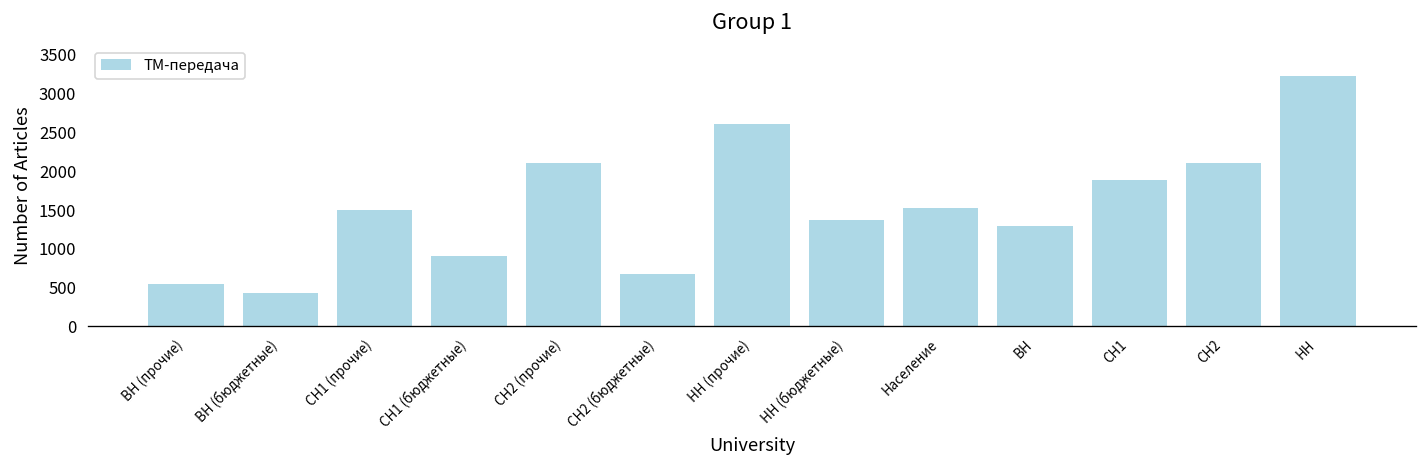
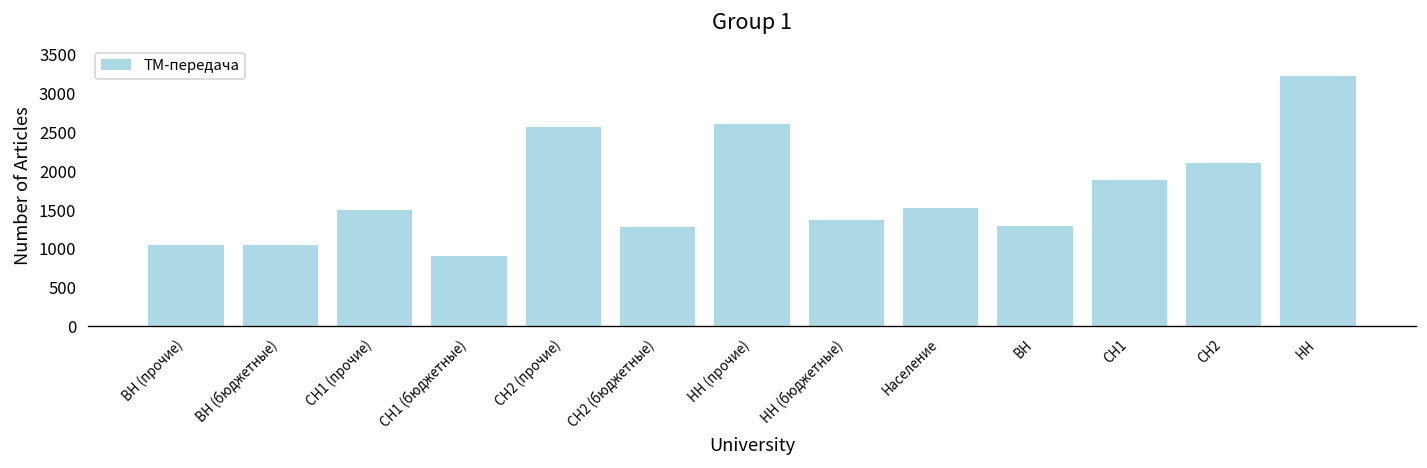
  {
-   "ВН (прочие)": 600,
-   "ВН (бюджетные)": 400,
+   "ВН (прочие)": 1100,
+   "ВН (бюджетные)": 1100,
    "СН1 (прочие)": 1500,
    "СН1 (бюджетные)": 900,
-   "СН2 (прочие)": 2100,
-   "СН2 (бюджетные)": 700,
+   "СН2 (прочие)": 2600,
+   "СН2 (бюджетные)": 1300,
    "НН (прочие)": 2600,
    "НН (бюджетные)": 1400,
    "Население": 1500,
    "ВН": 1300,
    "СН1": 1900,
    "СН2": 2100,
    "НН": 3200
  }
